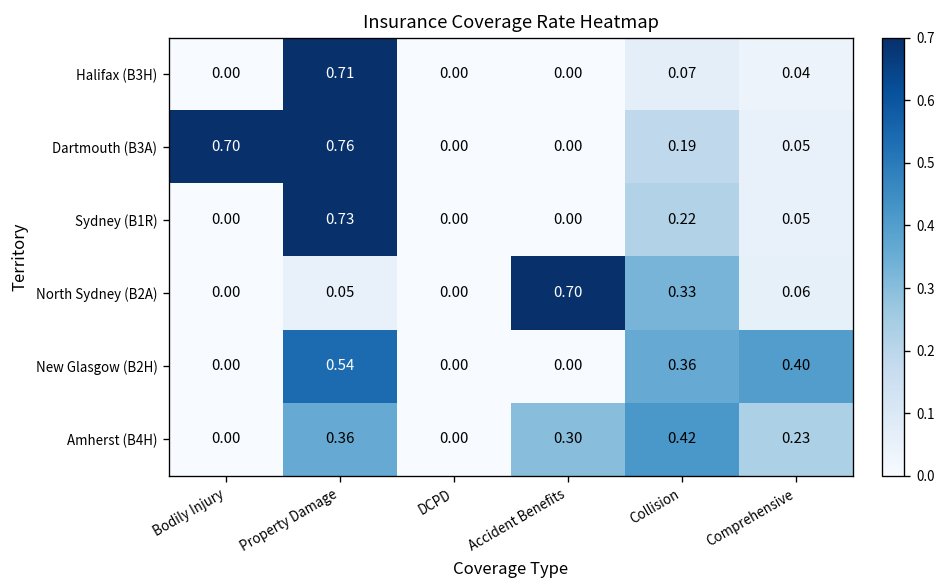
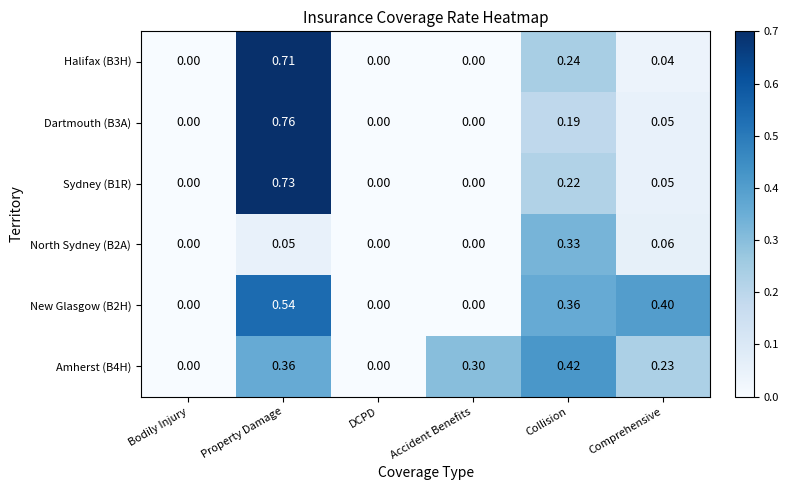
  {
    "Halifax (B3H)": {
      "Bodily Injury": 0.00,
      "Property Damage": 0.71,
      "DCPD": 0.00,
      "Accident Benefits": 0.00,
-     "Collision": 0.07,
+     "Collision": 0.24,
      "Comprehensive": 0.04
    },
    "Dartmouth (B3A)": {
-     "Bodily Injury": 0.70,
+     "Bodily Injury": 0.00,
      "Property Damage": 0.76,
      "DCPD": 0.00,
      "Accident Benefits": 0.00,
      "Collision": 0.19,
      "Comprehensive": 0.05
    },
    "Sydney (B1R)": {
      "Bodily Injury": 0.00,
      "Property Damage": 0.73,
      "DCPD": 0.00,
      "Accident Benefits": 0.00,
      "Collision": 0.22,
      "Comprehensive": 0.05
    },
    "North Sydney (B2A)": {
      "Bodily Injury": 0.00,
      "Property Damage": 0.05,
      "DCPD": 0.00,
-     "Accident Benefits": 0.70,
+     "Accident Benefits": 0.00,
      "Collision": 0.33,
      "Comprehensive": 0.06
    },
    "New Glasgow (B2H)": {
      "Bodily Injury": 0.00,
      "Property Damage": 0.54,
      "DCPD": 0.00,
      "Accident Benefits": 0.00,
      "Collision": 0.36,
      "Comprehensive": 0.40
    },
    "Amherst (B4H)": {
      "Bodily Injury": 0.00,
      "Property Damage": 0.36,
      "DCPD": 0.00,
      "Accident Benefits": 0.30,
      "Collision": 0.42,
      "Comprehensive": 0.23
    }
  }
